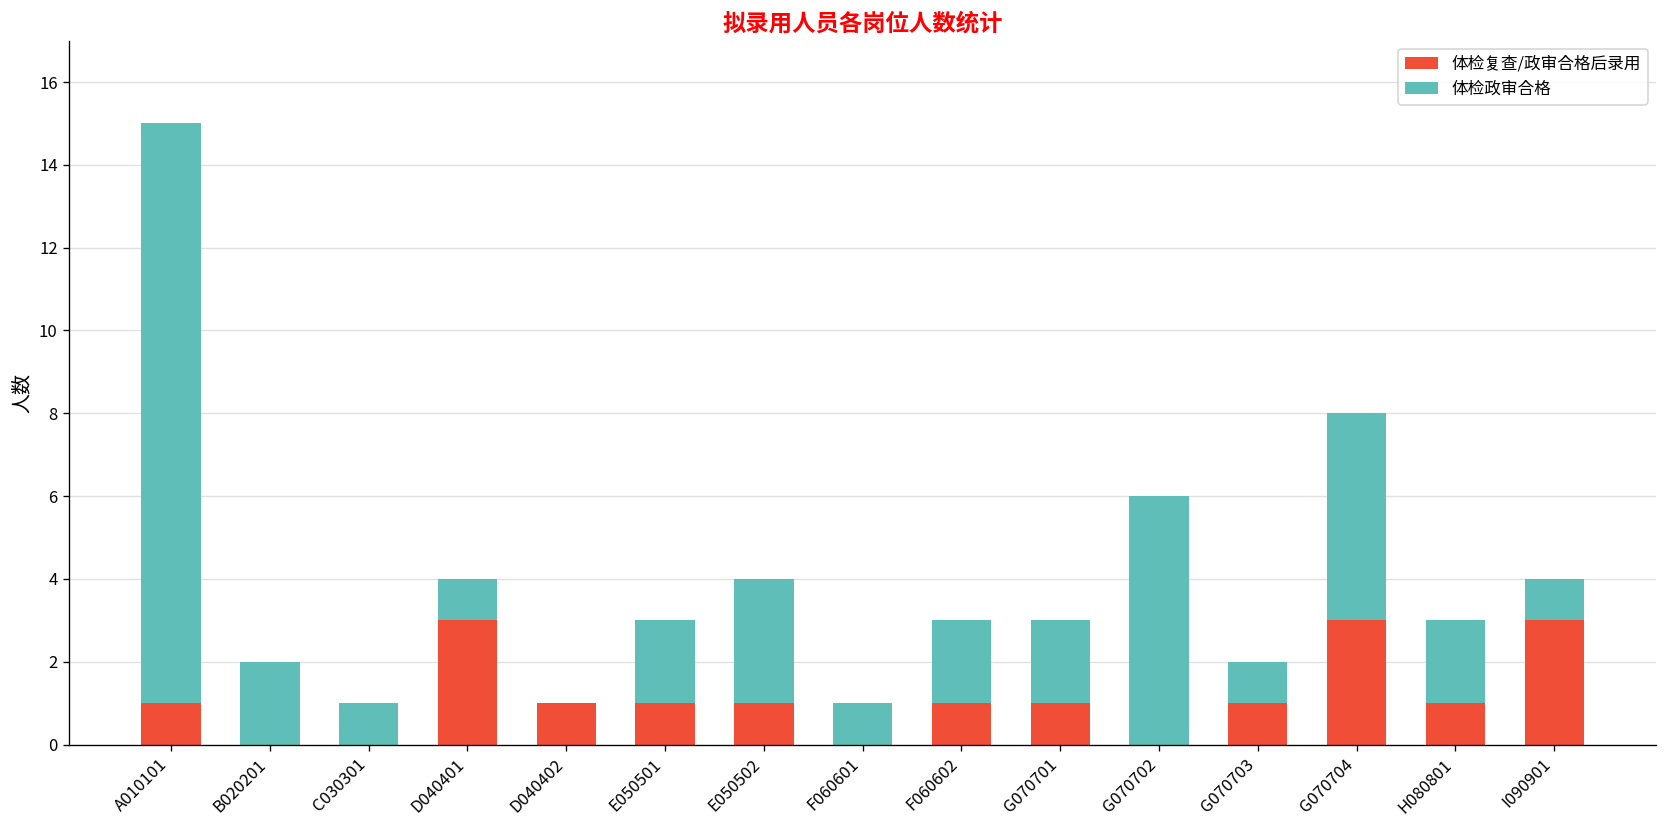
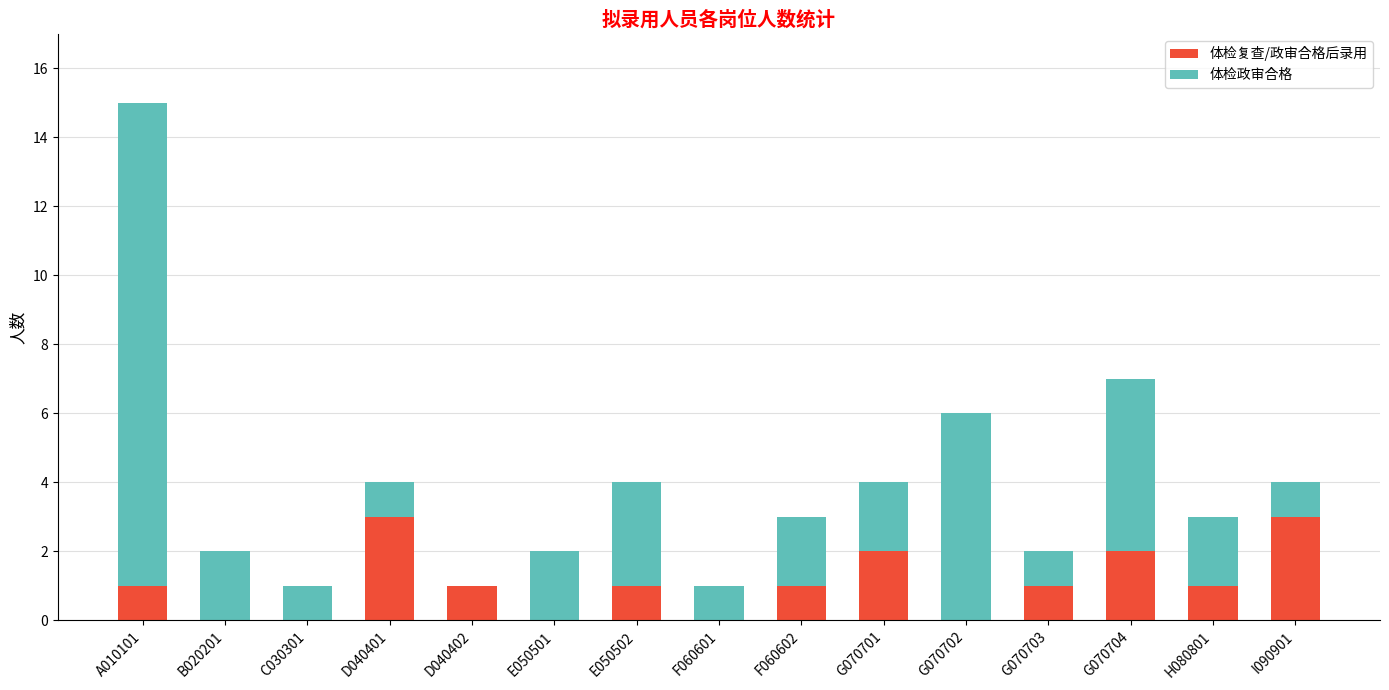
  {
    "体检复查/政审合格后录用": {
      "A010101": 1,
      "B020201": 0,
      "C030301": 0,
      "D040401": 3,
      "D040402": 1,
-     "E050501": 1,
+     "E050501": 0,
      "E050502": 1,
      "F060601": 0,
      "F060602": 1,
-     "G070701": 1,
+     "G070701": 2,
      "G070702": 0,
      "G070703": 1,
-     "G070704": 3,
+     "G070704": 2,
      "H080801": 1,
      "I090901": 3
    },
    "体检政审合格": {
      "A010101": 14,
      "B020201": 2,
      "C030301": 1,
      "D040401": 1,
      "D040402": 0,
      "E050501": 2,
      "E050502": 3,
      "F060601": 1,
      "F060602": 2,
      "G070701": 2,
      "G070702": 6,
      "G070703": 1,
      "G070704": 5,
      "H080801": 2,
      "I090901": 1
    }
  }
